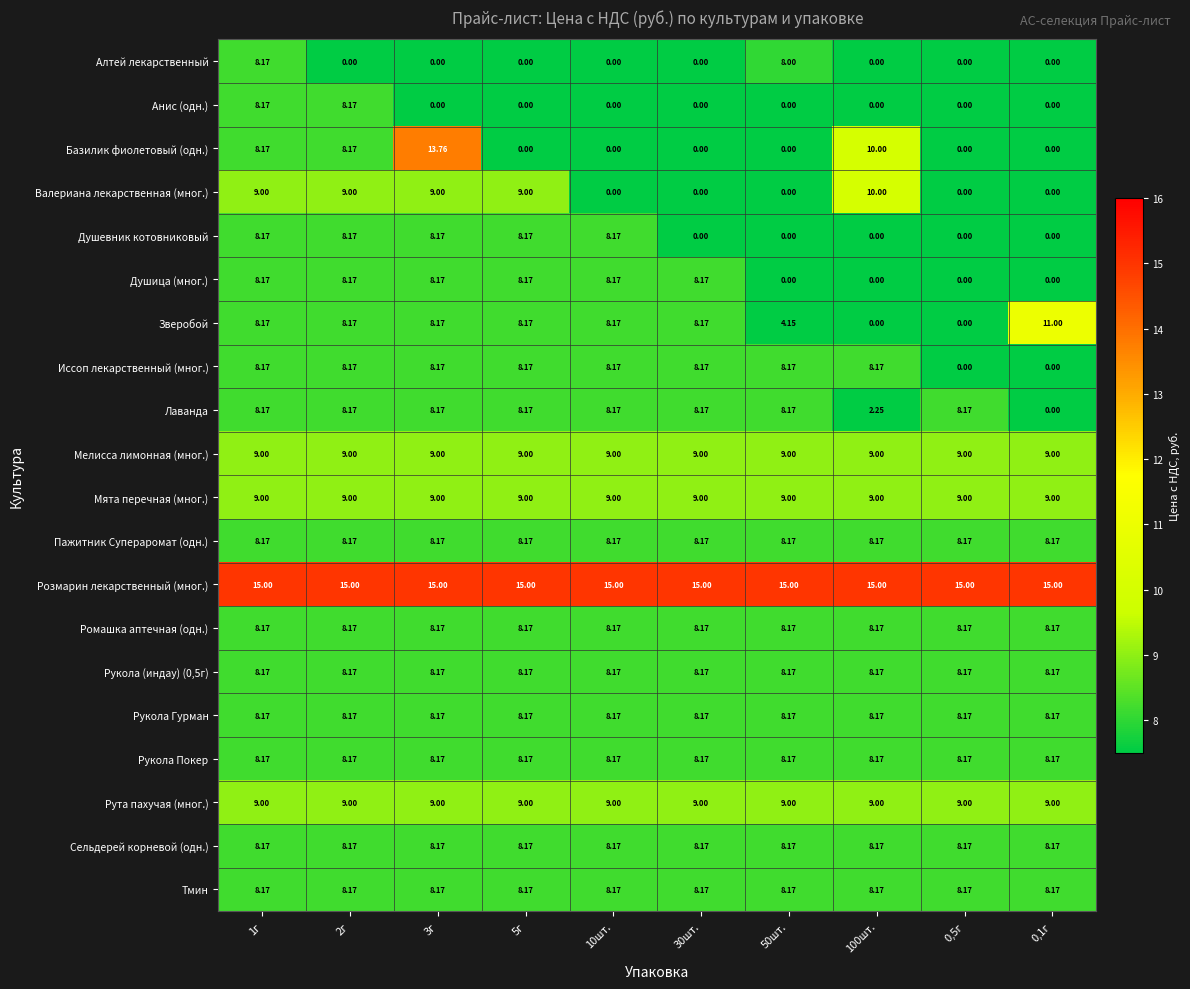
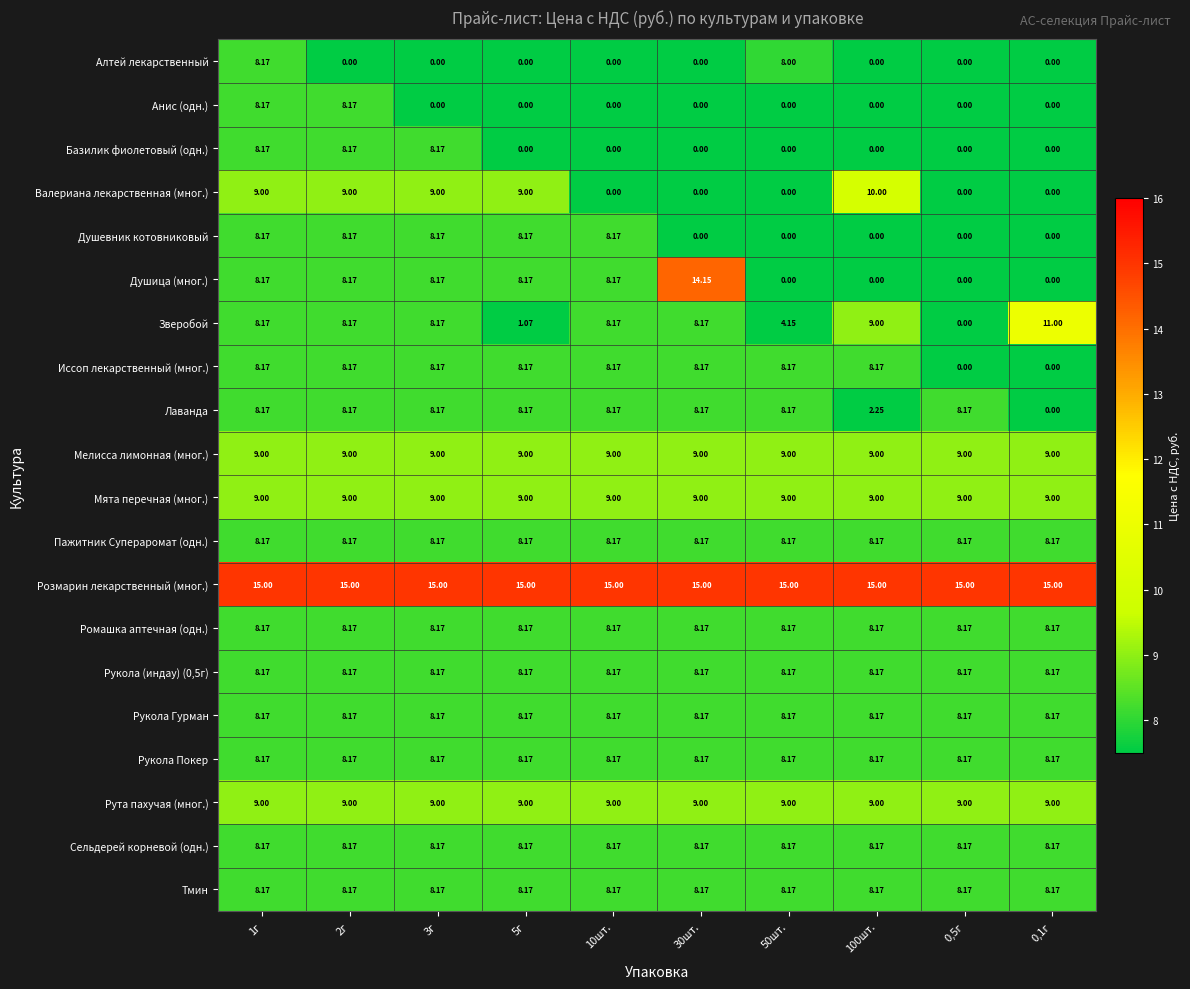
  {
    "Алтей лекарственный": {
      "1г": 8.17,
      "2г": 0.00,
      "3г": 0.00,
      "5г": 0.00,
      "10шт.": 0.00,
      "30шт.": 0.00,
      "50шт.": 8.00,
      "100шт.": 0.00,
      "0,5г": 0.00,
      "0,1г": 0.00
    },
    "Анис (одн.)": {
      "1г": 8.17,
      "2г": 8.17,
      "3г": 0.00,
      "5г": 0.00,
      "10шт.": 0.00,
      "30шт.": 0.00,
      "50шт.": 0.00,
      "100шт.": 0.00,
      "0,5г": 0.00,
      "0,1г": 0.00
    },
    "Базилик фиолетовый (одн.)": {
      "1г": 8.17,
      "2г": 8.17,
-     "3г": 13.76,
+     "3г": 8.17,
      "5г": 0.00,
      "10шт.": 0.00,
      "30шт.": 0.00,
      "50шт.": 0.00,
-     "100шт.": 10.00,
+     "100шт.": 0.00,
      "0,5г": 0.00,
      "0,1г": 0.00
    },
    "Валериана лекарственная (мног.)": {
      "1г": 9.00,
      "2г": 9.00,
      "3г": 9.00,
      "5г": 9.00,
      "10шт.": 0.00,
      "30шт.": 0.00,
      "50шт.": 0.00,
      "100шт.": 10.00,
      "0,5г": 0.00,
      "0,1г": 0.00
    },
    "Душевник котовниковый": {
      "1г": 8.17,
      "2г": 8.17,
      "3г": 8.17,
      "5г": 8.17,
      "10шт.": 8.17,
      "30шт.": 0.00,
      "50шт.": 0.00,
      "100шт.": 0.00,
      "0,5г": 0.00,
      "0,1г": 0.00
    },
    "Душица (мног.)": {
      "1г": 8.17,
      "2г": 8.17,
      "3г": 8.17,
      "5г": 8.17,
      "10шт.": 8.17,
-     "30шт.": 8.17,
+     "30шт.": 14.15,
      "50шт.": 0.00,
      "100шт.": 0.00,
      "0,5г": 0.00,
      "0,1г": 0.00
    },
    "Зверобой": {
      "1г": 8.17,
      "2г": 8.17,
      "3г": 8.17,
-     "5г": 8.17,
+     "5г": 1.07,
      "10шт.": 8.17,
      "30шт.": 8.17,
      "50шт.": 4.15,
-     "100шт.": 0.00,
+     "100шт.": 9.00,
      "0,5г": 0.00,
      "0,1г": 11.00
    },
    "Иссоп лекарственный (мног.)": {
      "1г": 8.17,
      "2г": 8.17,
      "3г": 8.17,
      "5г": 8.17,
      "10шт.": 8.17,
      "30шт.": 8.17,
      "50шт.": 8.17,
      "100шт.": 8.17,
      "0,5г": 0.00,
      "0,1г": 0.00
    },
    "Лаванда": {
      "1г": 8.17,
      "2г": 8.17,
      "3г": 8.17,
      "5г": 8.17,
      "10шт.": 8.17,
      "30шт.": 8.17,
      "50шт.": 8.17,
      "100шт.": 2.25,
      "0,5г": 8.17,
      "0,1г": 0.00
    },
    "Мелисса лимонная (мног.)": {
      "1г": 9.00,
      "2г": 9.00,
      "3г": 9.00,
      "5г": 9.00,
      "10шт.": 9.00,
      "30шт.": 9.00,
      "50шт.": 9.00,
      "100шт.": 9.00,
      "0,5г": 9.00,
      "0,1г": 9.00
    },
    "Мята перечная (мног.)": {
      "1г": 9.00,
      "2г": 9.00,
      "3г": 9.00,
      "5г": 9.00,
      "10шт.": 9.00,
      "30шт.": 9.00,
      "50шт.": 9.00,
      "100шт.": 9.00,
      "0,5г": 9.00,
      "0,1г": 9.00
    },
    "Пажитник Супераромат (одн.)": {
      "1г": 8.17,
      "2г": 8.17,
      "3г": 8.17,
      "5г": 8.17,
      "10шт.": 8.17,
      "30шт.": 8.17,
      "50шт.": 8.17,
      "100шт.": 8.17,
      "0,5г": 8.17,
      "0,1г": 8.17
    },
    "Розмарин лекарственный (мног.)": {
      "1г": 15.00,
      "2г": 15.00,
      "3г": 15.00,
      "5г": 15.00,
      "10шт.": 15.00,
      "30шт.": 15.00,
      "50шт.": 15.00,
      "100шт.": 15.00,
      "0,5г": 15.00,
      "0,1г": 15.00
    },
    "Ромашка аптечная (одн.)": {
      "1г": 8.17,
      "2г": 8.17,
      "3г": 8.17,
      "5г": 8.17,
      "10шт.": 8.17,
      "30шт.": 8.17,
      "50шт.": 8.17,
      "100шт.": 8.17,
      "0,5г": 8.17,
      "0,1г": 8.17
    },
    "Рукола (индау) (0,5г)": {
      "1г": 8.17,
      "2г": 8.17,
      "3г": 8.17,
      "5г": 8.17,
      "10шт.": 8.17,
      "30шт.": 8.17,
      "50шт.": 8.17,
      "100шт.": 8.17,
      "0,5г": 8.17,
      "0,1г": 8.17
    },
    "Рукола Гурман": {
      "1г": 8.17,
      "2г": 8.17,
      "3г": 8.17,
      "5г": 8.17,
      "10шт.": 8.17,
      "30шт.": 8.17,
      "50шт.": 8.17,
      "100шт.": 8.17,
      "0,5г": 8.17,
      "0,1г": 8.17
    },
    "Рукола Покер": {
      "1г": 8.17,
      "2г": 8.17,
      "3г": 8.17,
      "5г": 8.17,
      "10шт.": 8.17,
      "30шт.": 8.17,
      "50шт.": 8.17,
      "100шт.": 8.17,
      "0,5г": 8.17,
      "0,1г": 8.17
    },
    "Рута пахучая (мног.)": {
      "1г": 9.00,
      "2г": 9.00,
      "3г": 9.00,
      "5г": 9.00,
      "10шт.": 9.00,
      "30шт.": 9.00,
      "50шт.": 9.00,
      "100шт.": 9.00,
      "0,5г": 9.00,
      "0,1г": 9.00
    },
    "Сельдерей корневой (одн.)": {
      "1г": 8.17,
      "2г": 8.17,
      "3г": 8.17,
      "5г": 8.17,
      "10шт.": 8.17,
      "30шт.": 8.17,
      "50шт.": 8.17,
      "100шт.": 8.17,
      "0,5г": 8.17,
      "0,1г": 8.17
    },
    "Тмин": {
      "1г": 8.17,
      "2г": 8.17,
      "3г": 8.17,
      "5г": 8.17,
      "10шт.": 8.17,
      "30шт.": 8.17,
      "50шт.": 8.17,
      "100шт.": 8.17,
      "0,5г": 8.17,
      "0,1г": 8.17
    }
  }
